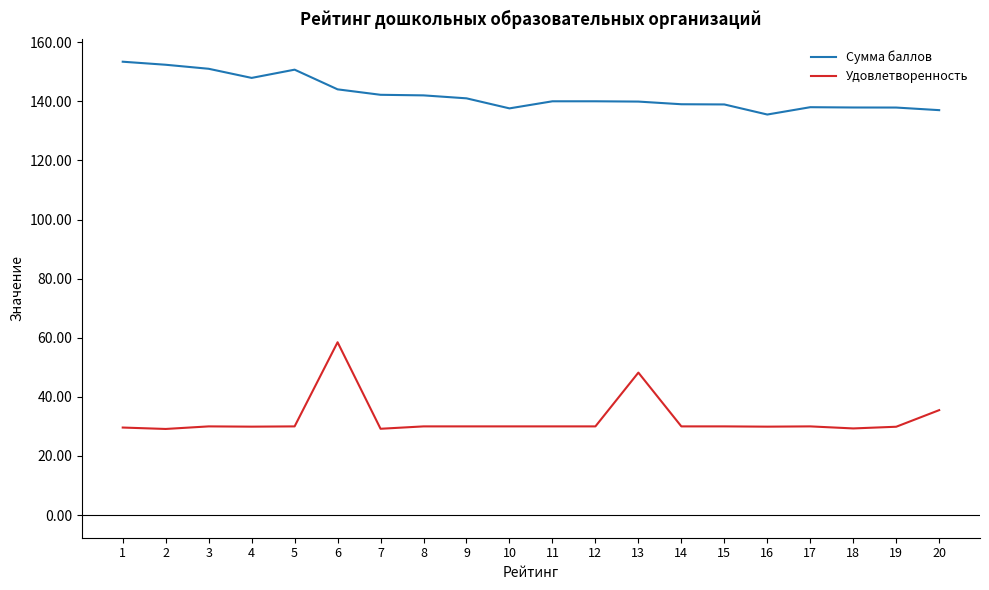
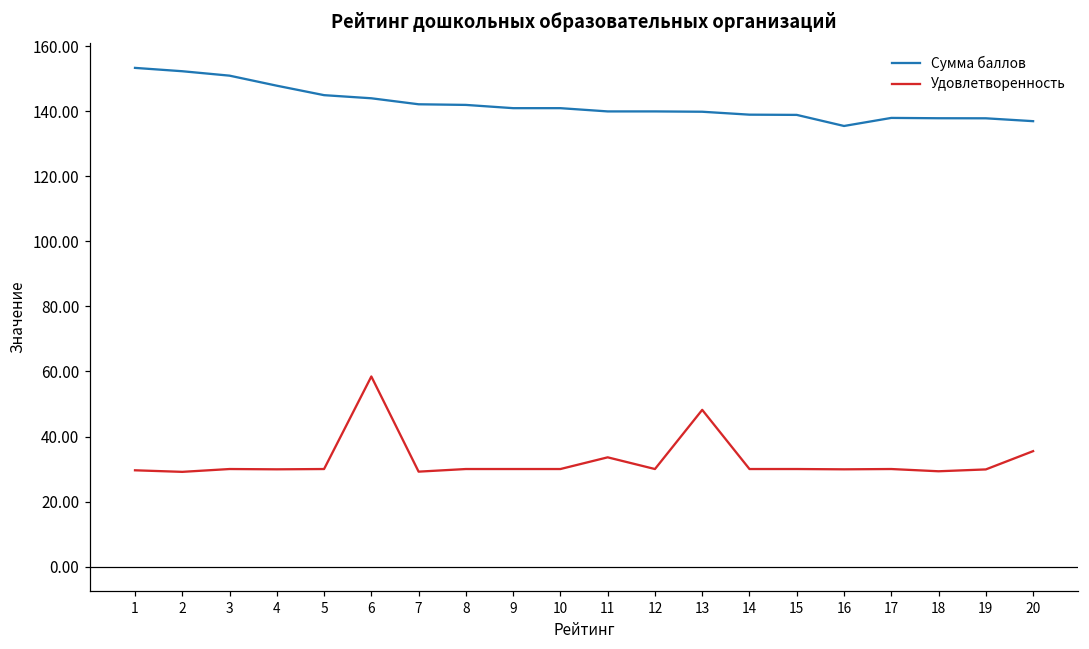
  {
    "Сумма баллов": {
      "1": 153,
      "2": 152,
      "3": 151,
      "4": 148,
-     "5": 151,
+     "5": 145,
      "6": 144,
      "7": 142,
      "8": 142,
      "9": 141,
-     "10": 138,
+     "10": 141,
      "11": 140,
      "12": 140,
      "13": 140,
      "14": 139,
      "15": 139,
      "16": 136,
      "17": 138,
      "18": 138,
      "19": 138,
      "20": 137
    },
    "Удовлетворенность": {
      "1": 30,
      "2": 29,
      "3": 30,
      "4": 30,
      "5": 30,
      "6": 58,
      "7": 29,
      "8": 30,
      "9": 30,
      "10": 30,
-     "11": 30,
+     "11": 34,
      "12": 30,
      "13": 48,
      "14": 30,
      "15": 30,
      "16": 30,
      "17": 30,
      "18": 29,
      "19": 30,
      "20": 36
    }
  }
